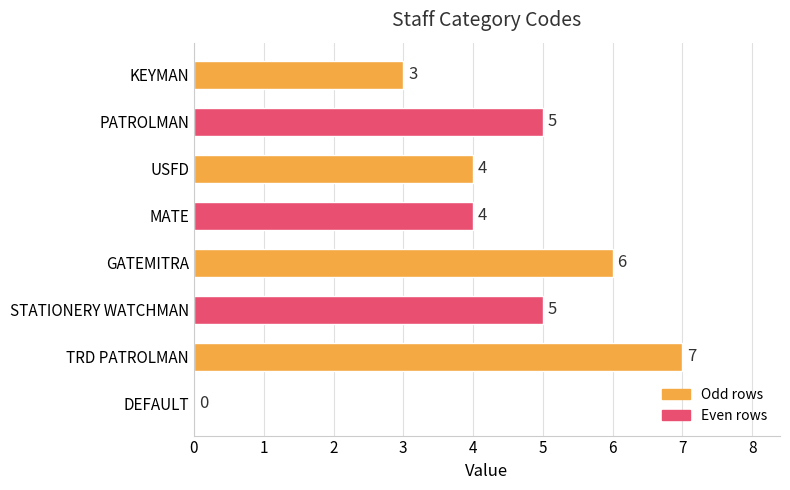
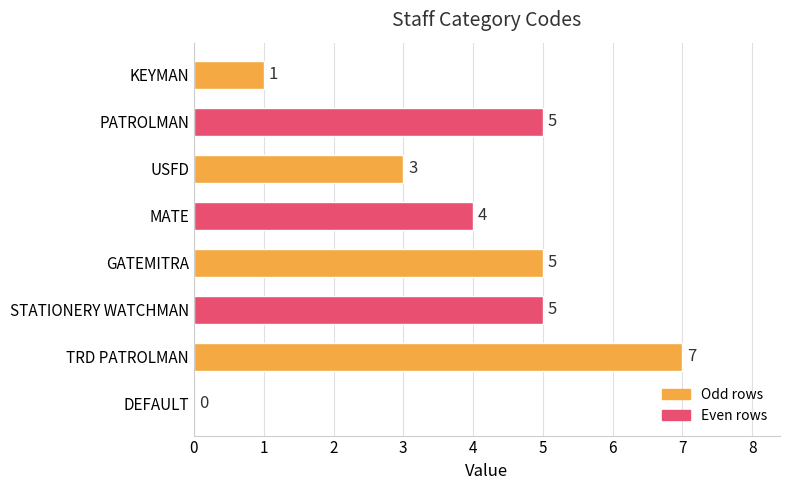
  {
-   "KEYMAN": 3,
+   "KEYMAN": 1,
    "PATROLMAN": 5,
-   "USFD": 4,
+   "USFD": 3,
    "MATE": 4,
-   "GATEMITRA": 6,
+   "GATEMITRA": 5,
    "STATIONERY WATCHMAN": 5,
    "TRD PATROLMAN": 7,
    "DEFAULT": 0
  }
